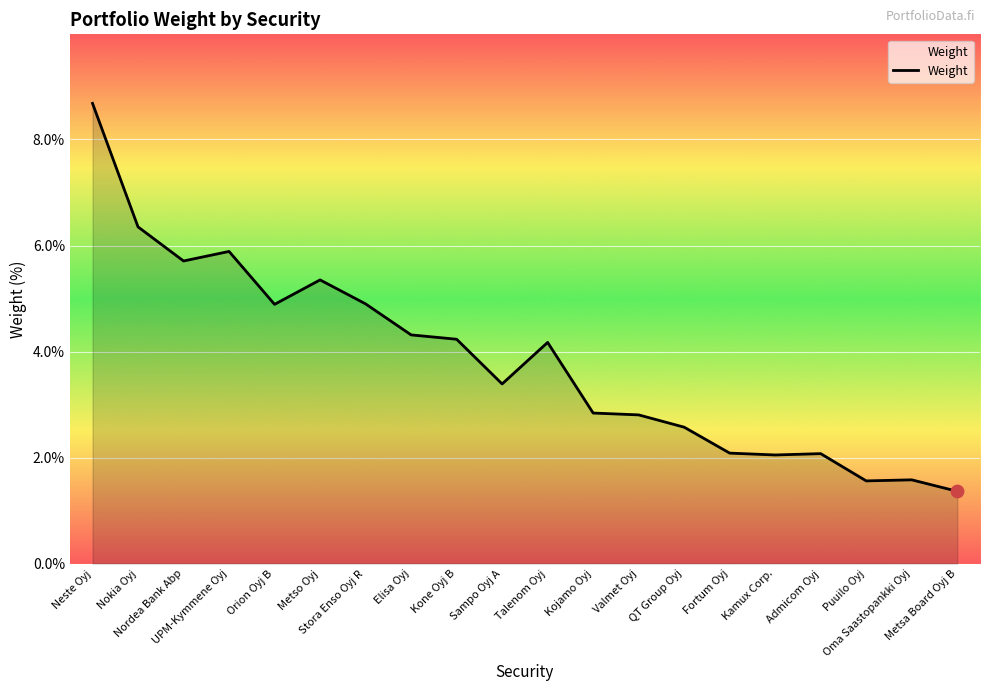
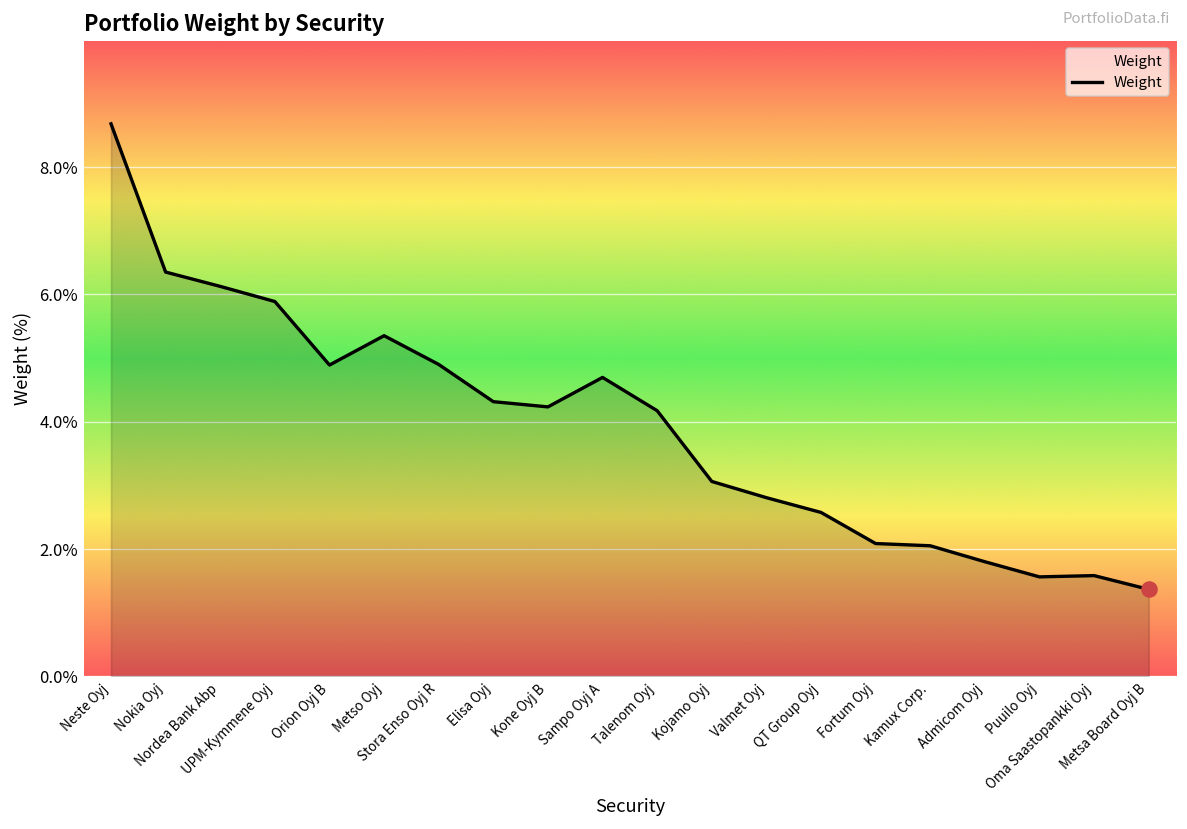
  {
    "Weight": {
      "Neste Oyj": "8.7%",
      "Nokia Oyj": "6.4%",
-     "Nordea Bank Abp": "5.7%",
+     "Nordea Bank Abp": "6.1%",
      "UPM-Kymmene Oyj": "5.9%",
      "Orion Oyj B": "4.9%",
      "Metso Oyj": "5.4%",
      "Stora Enso Oyj R": "4.9%",
      "Elisa Oyj": "4.3%",
      "Kone Oyj B": "4.2%",
-     "Sampo Oyj A": "3.4%",
+     "Sampo Oyj A": "4.7%",
      "Talenom Oyj": "4.2%",
-     "Kojamo Oyj": "2.8%",
+     "Kojamo Oyj": "3.1%",
      "Valmet Oyj": "2.8%",
      "QT Group Oyj": "2.6%",
      "Fortum Oyj": "2.1%",
      "Kamux Corp.": "2.0%",
-     "Admicom Oyj": "2.1%",
+     "Admicom Oyj": "1.8%",
      "Puuilo Oyj": "1.6%",
      "Oma Saastopankki Oyj": "1.6%"
    }
  }
